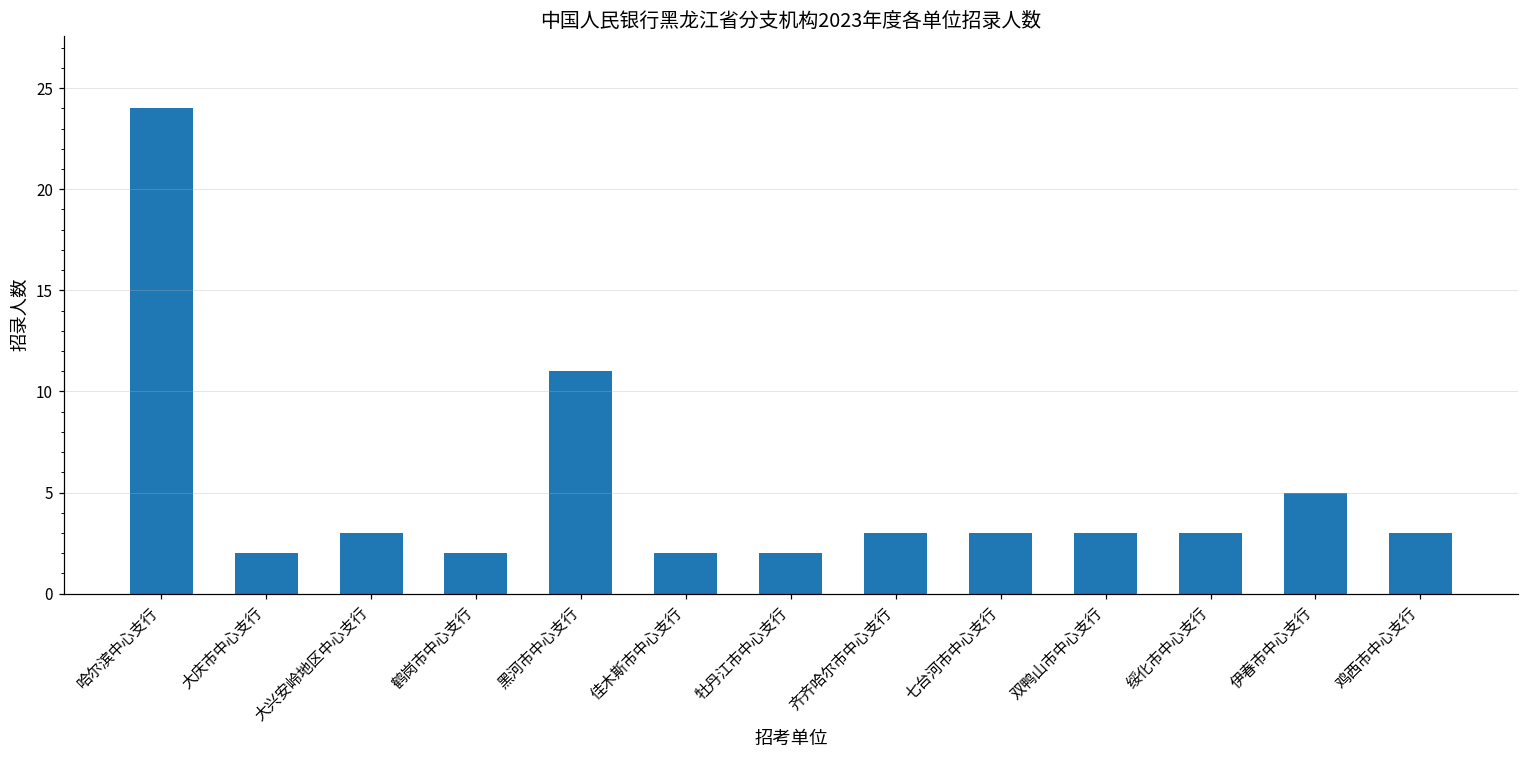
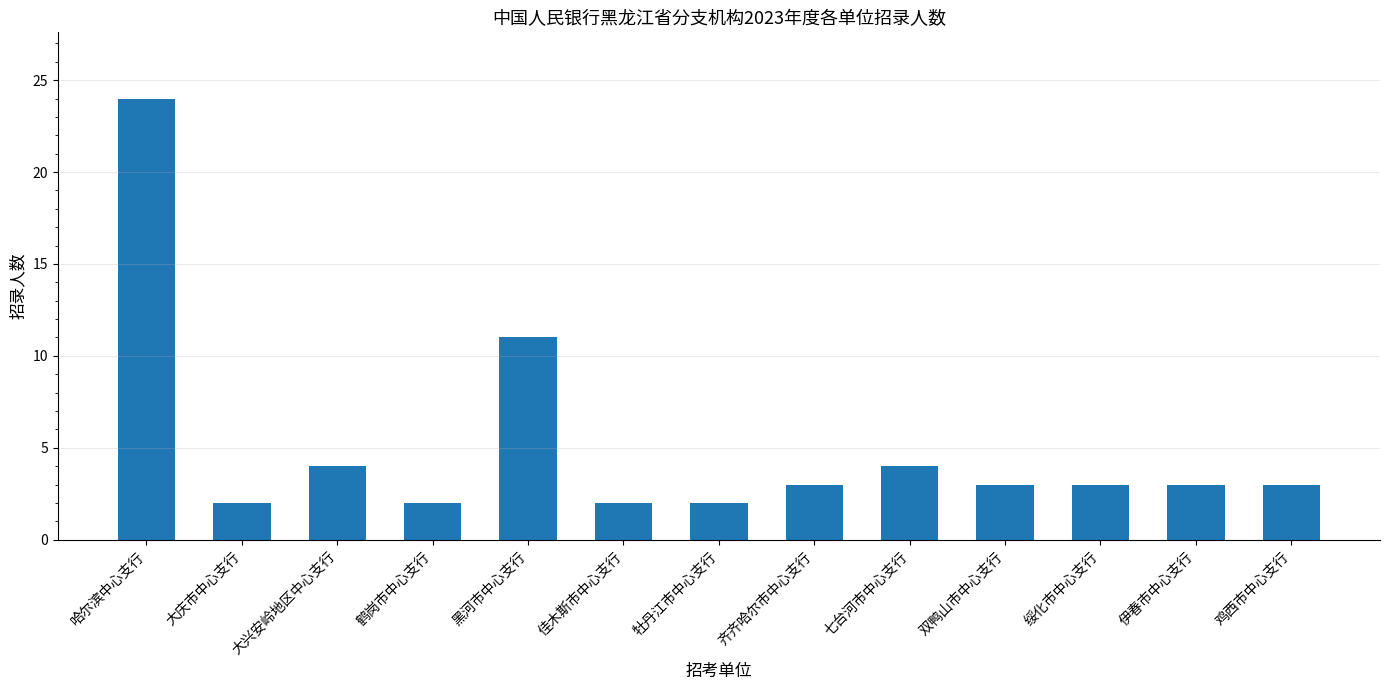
  {
    "哈尔滨中心支行": 24,
    "大庆市中心支行": 2,
-   "大兴安岭地区中心支行": 3,
+   "大兴安岭地区中心支行": 4,
    "鹤岗市中心支行": 2,
    "黑河市中心支行": 11,
    "佳木斯市中心支行": 2,
    "牡丹江市中心支行": 2,
    "齐齐哈尔市中心支行": 3,
-   "七台河市中心支行": 3,
+   "七台河市中心支行": 4,
    "双鸭山市中心支行": 3,
    "绥化市中心支行": 3,
-   "伊春市中心支行": 5,
+   "伊春市中心支行": 3,
    "鸡西市中心支行": 3
  }
